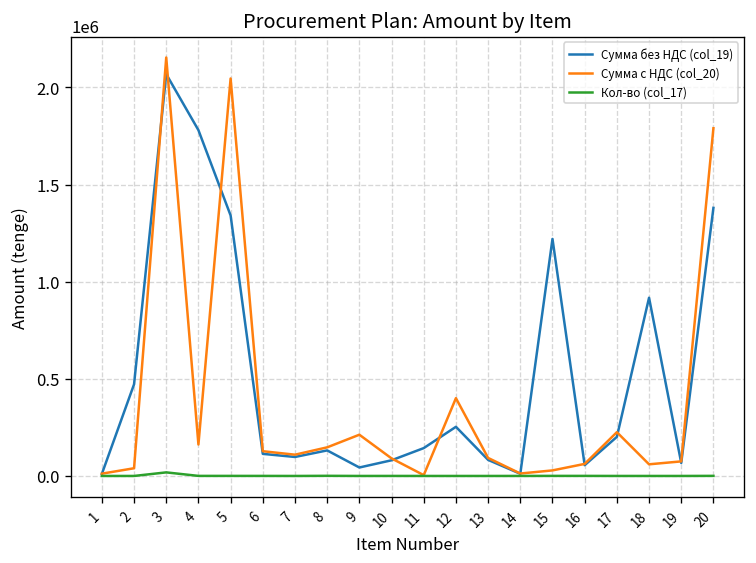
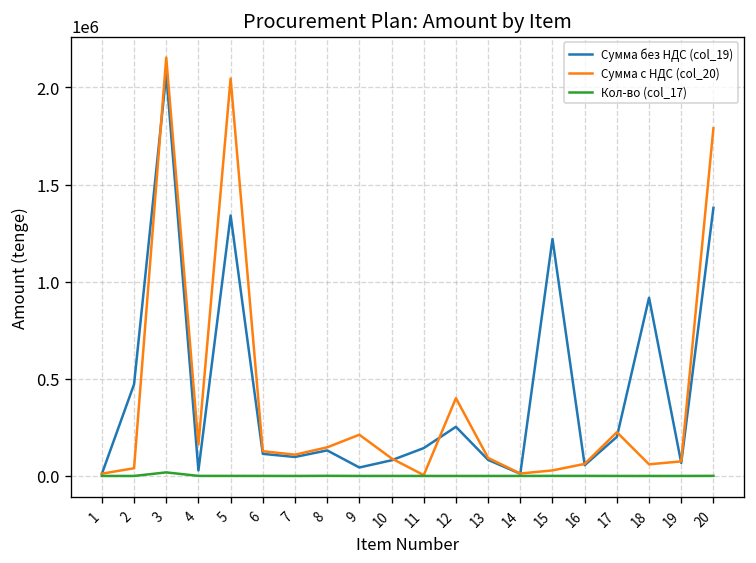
  {
    "Сумма без НДС (col_19)": {
      "2": 470000,
      "3": 2070000,
-     "4": 1780000,
+     "4": 30000,
      "5": 1340000,
      "8": 130000,
      "9": 40000,
      "11": 140000,
      "12": 250000,
      "15": 1220000,
      "17": 200000,
      "18": 920000,
      "20": 1380000
    },
    "Сумма с НДС (col_20)": {
      "2": 40000,
      "3": 2150000,
      "4": 160000,
      "5": 2050000,
      "8": 150000,
      "9": 210000,
      "12": 400000,
      "15": 30000,
      "17": 230000,
      "18": 60000,
      "20": 1790000
    },
    "Кол-во (col_17)": {
      "2": 0,
      "3": 20000,
      "4": 0,
      "5": 0,
      "6": 0,
      "7": 0,
      "8": 0,
      "9": 0,
      "10": 0,
      "12": 0,
      "13": 0,
      "15": 0,
      "16": 0,
      "17": 0,
      "18": 0,
      "19": 0,
      "20": 0
    }
  }
